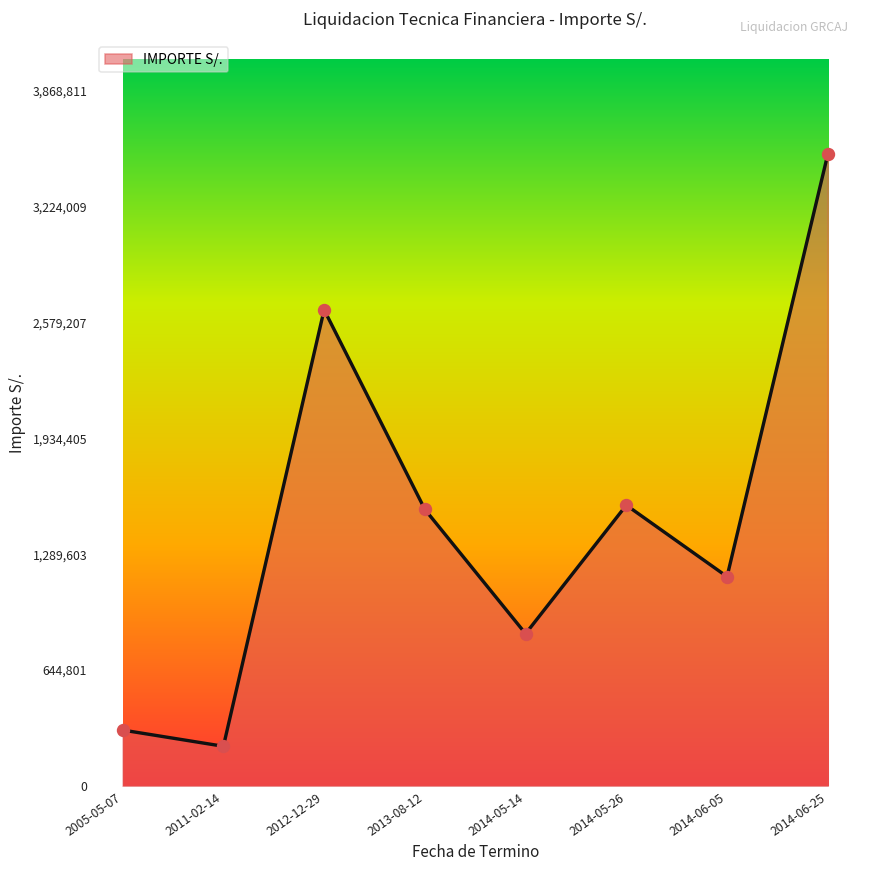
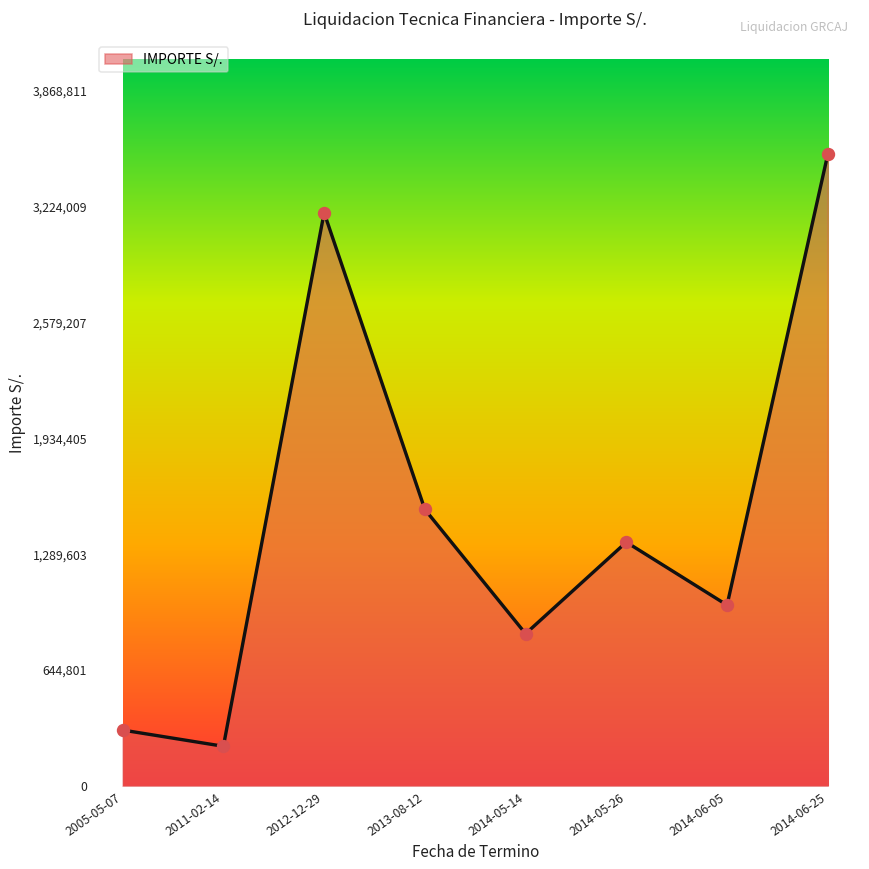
  {
    "2005-05-07": "310,000",
    "2011-02-14": "220,000",
-   "2012-12-29": "2,650,000",
+   "2012-12-29": "3,190,000",
    "2013-08-12": "1,540,000",
    "2014-05-14": "850,000",
-   "2014-05-26": "1,560,000",
-   "2014-06-05": "1,170,000",
+   "2014-05-26": "1,360,000",
+   "2014-06-05": "1,010,000",
    "2014-06-25": "3,520,000"
  }
